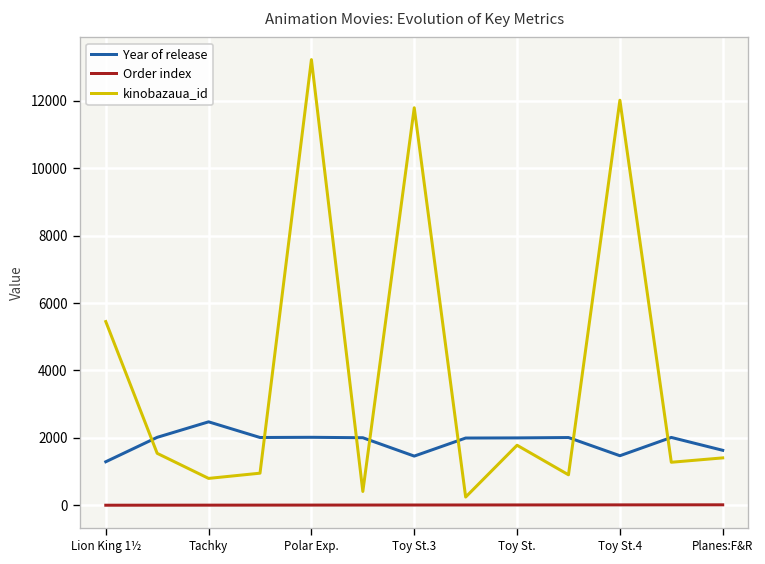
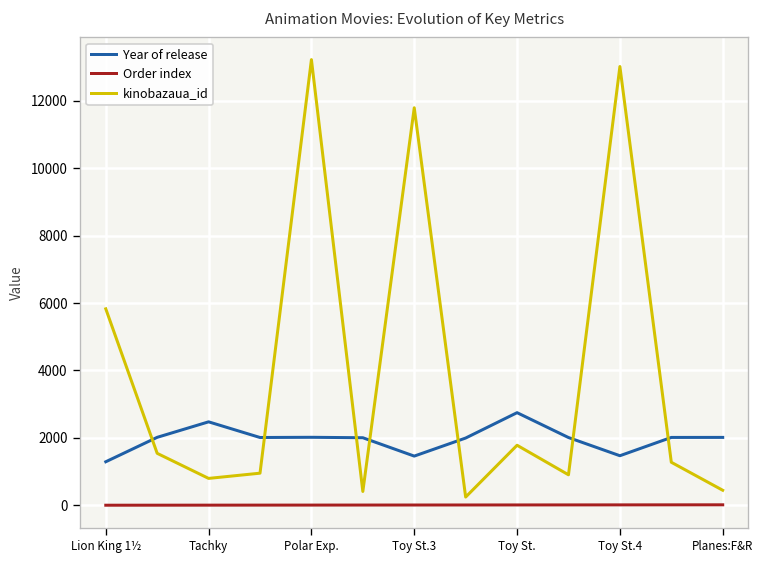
  {
    "Year of release": {
      "Lion King 1½": 1300,
      "Tachky": 2500,
      "Polar Exp.": 2000,
      "Toy St.3": 1500,
-     "Toy St.": 2000,
+     "Toy St.": 2700,
      "Toy St.4": 1500,
-     "Planes:F&R": 1600
+     "Planes:F&R": 2000
    },
    "Order index": {
      "Lion King 1½": 0,
      "Tachky": 0,
      "Polar Exp.": 0,
      "Toy St.3": 0,
      "Toy St.": 0,
      "Toy St.4": 0,
      "Planes:F&R": 0
    },
    "kinobazaua_id": {
-     "Lion King 1½": 5500,
+     "Lion King 1½": 5800,
      "Tachky": 800,
      "Polar Exp.": 13200,
      "Toy St.3": 11800,
      "Toy St.": 1800,
-     "Toy St.4": 12000,
-     "Planes:F&R": 1400
+     "Toy St.4": 13000,
+     "Planes:F&R": 400
    }
  }
